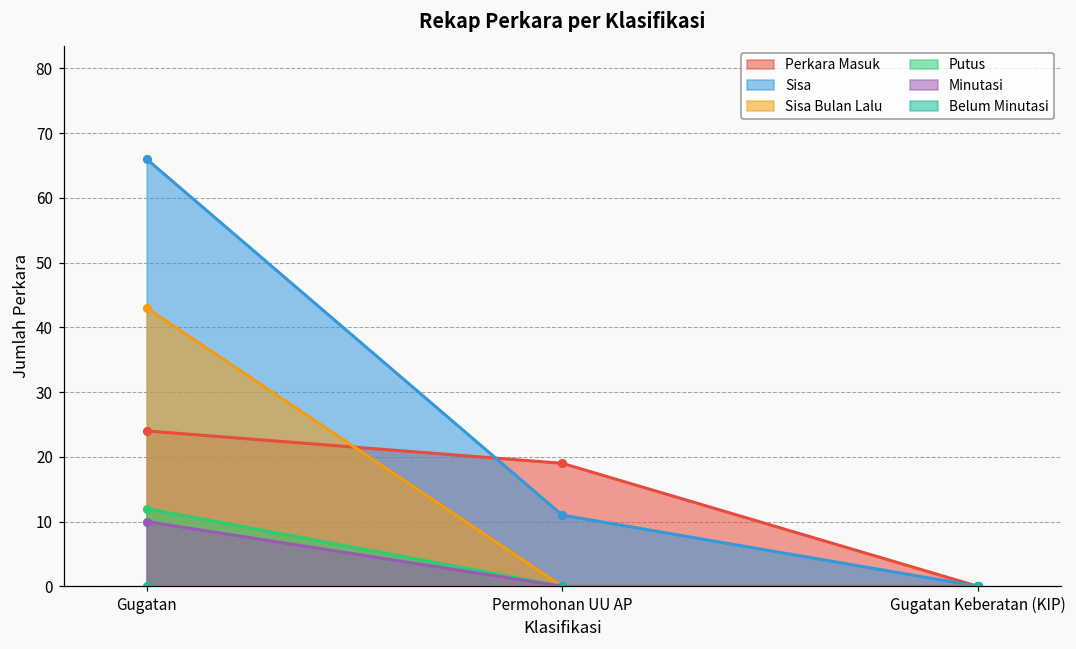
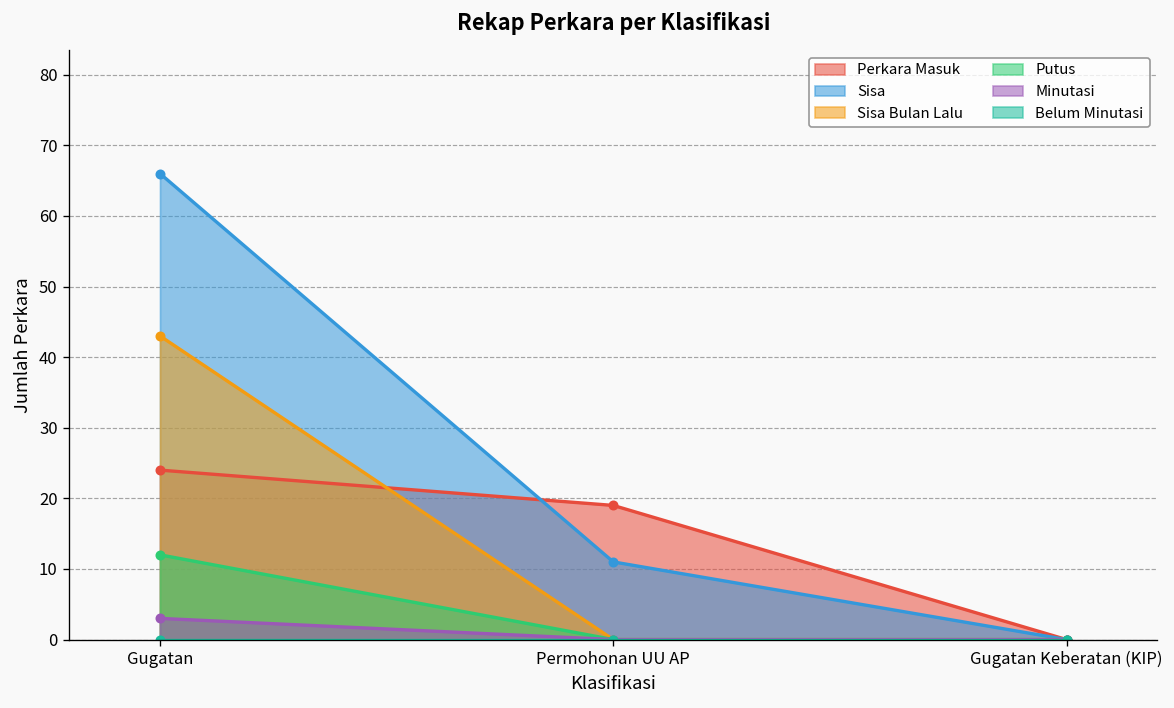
  {
    "Perkara Masuk": {
      "Gugatan": 24,
      "Permohonan UU AP": 19
    },
    "Sisa": {
      "Gugatan": 66,
      "Permohonan UU AP": 11
    },
    "Sisa Bulan Lalu": {
      "Gugatan": 43
    },
    "Minutasi": {
-     "Gugatan": 10
+     "Gugatan": 3
    }
  }
